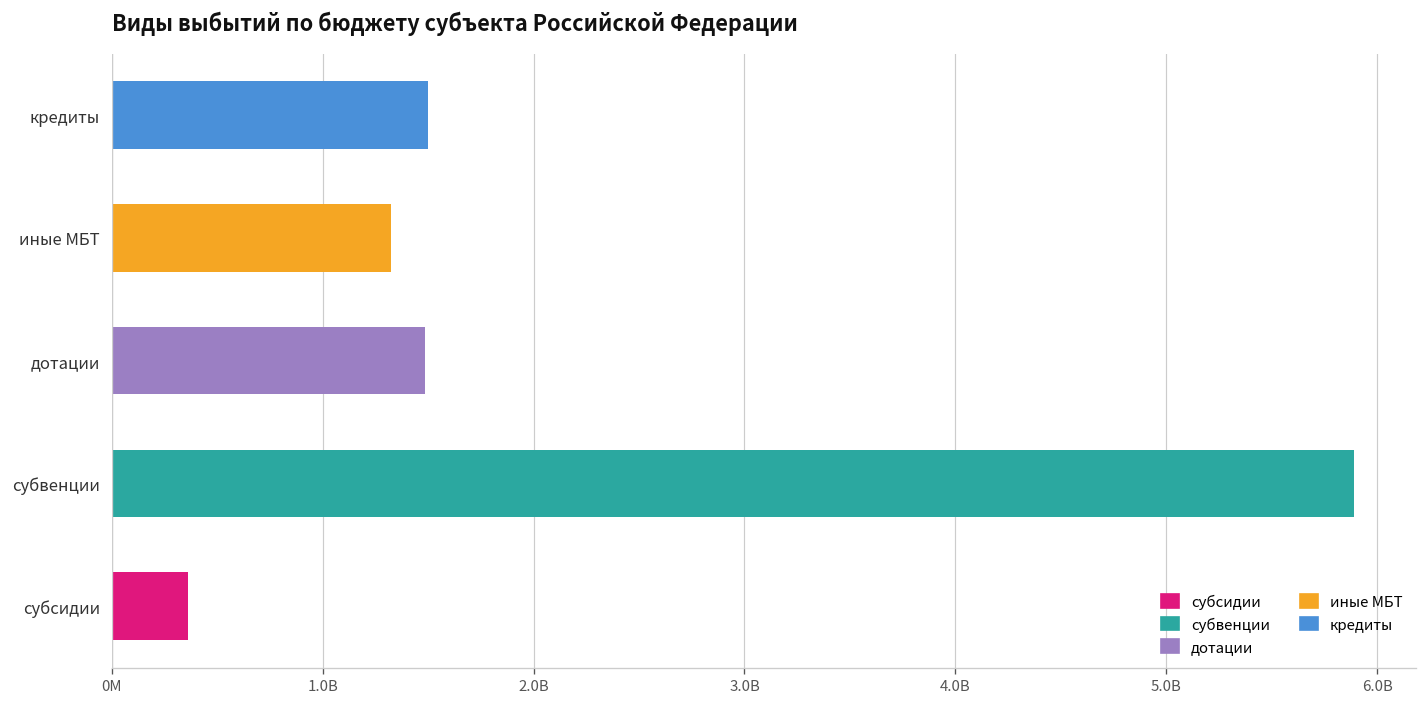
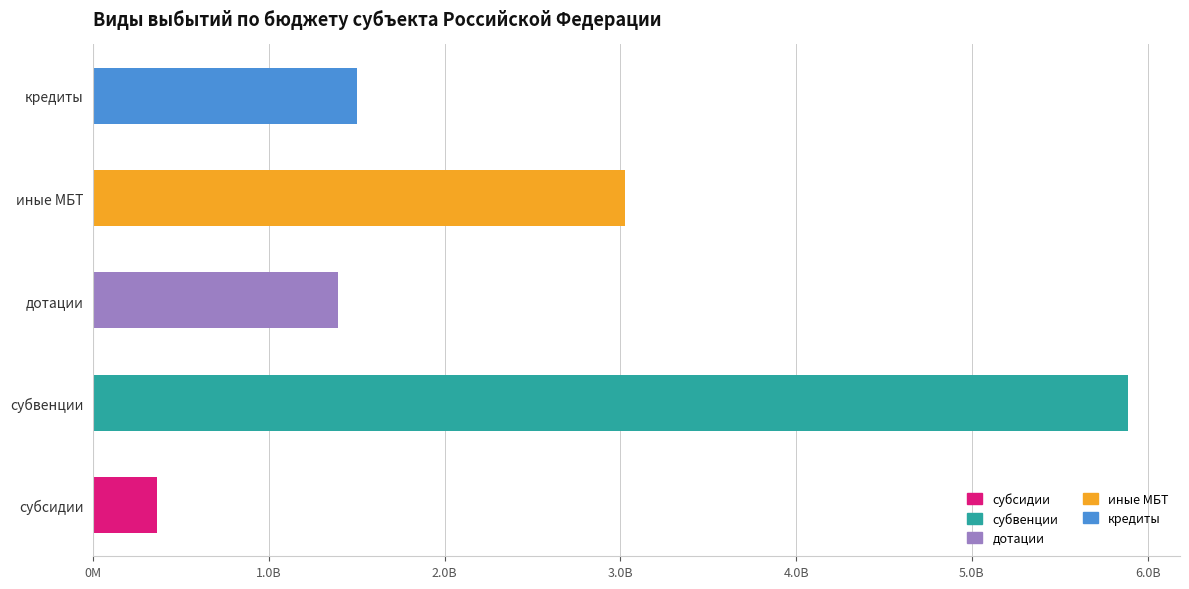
  {
    "кредиты": 1500000000,
-   "иные МБТ": 1330000000,
-   "дотации": 1490000000,
+   "иные МБТ": 3030000000,
+   "дотации": 1390000000,
    "субвенции": 5890000000,
    "субсидии": 360000000
  }
